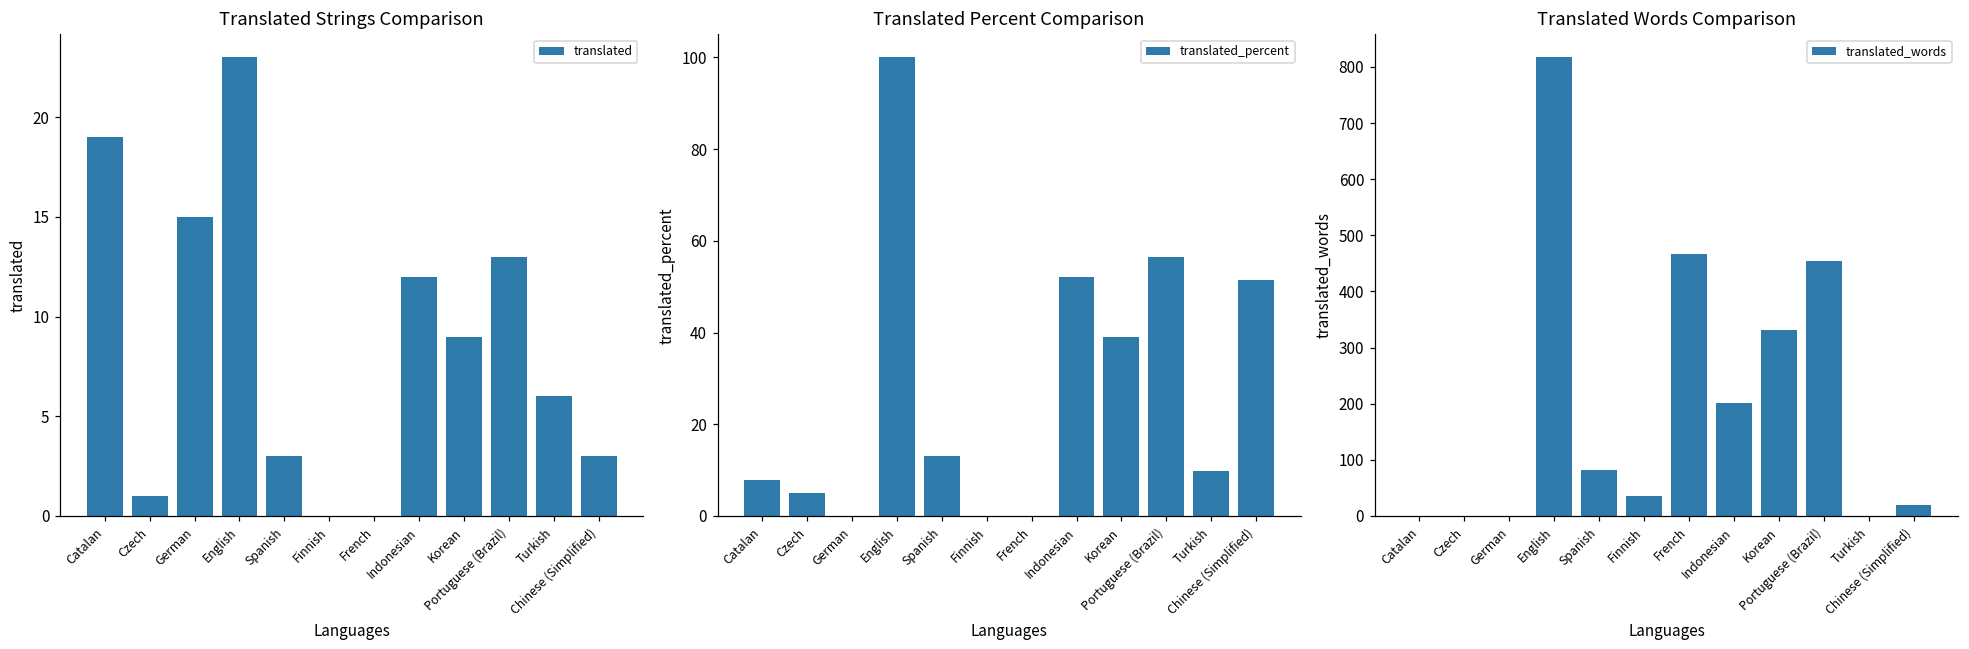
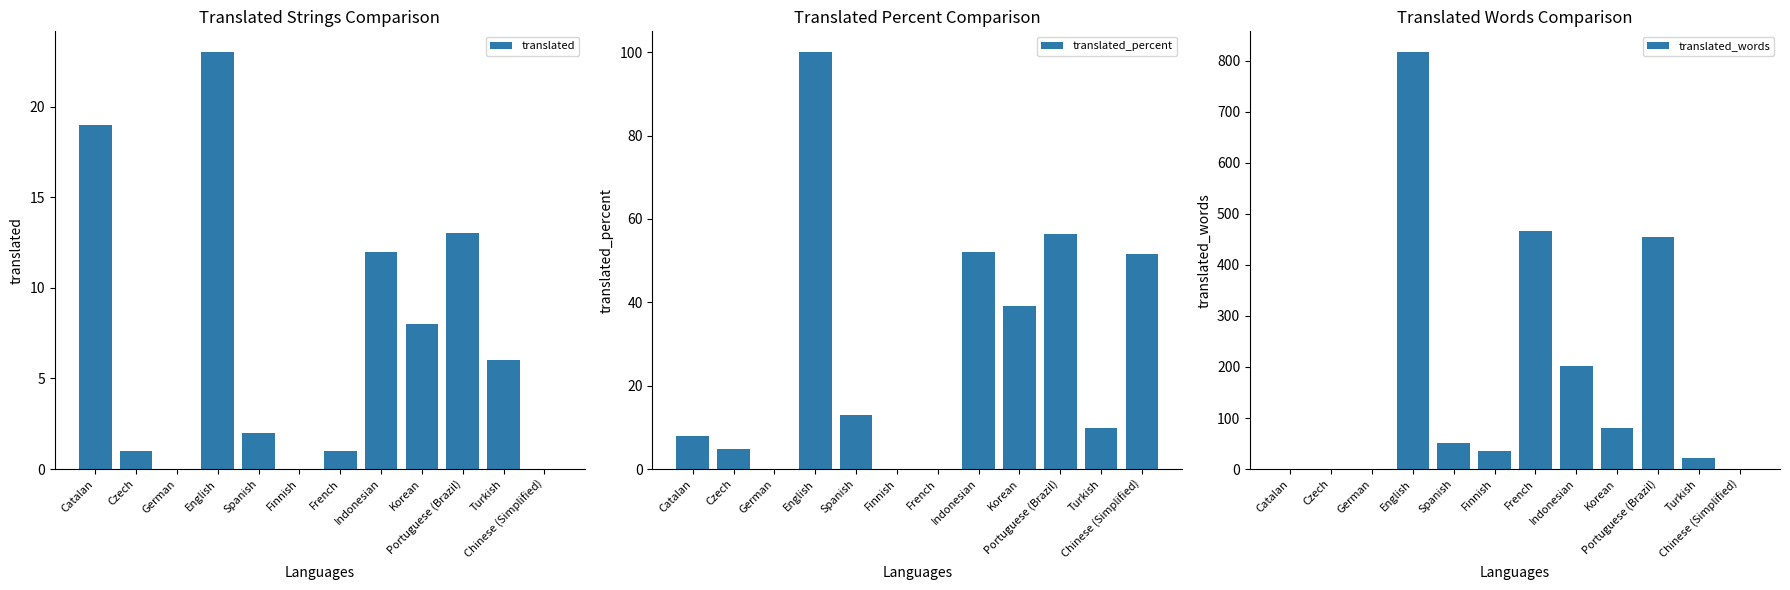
  {
    "Translated Strings Comparison": {
      "Catalan": 19,
      "Czech": 1,
-     "German": 15,
+     "German": 0,
      "English": 23,
-     "Spanish": 3,
+     "Spanish": 2,
      "Finnish": 0,
-     "French": 0,
+     "French": 1,
      "Indonesian": 12,
-     "Korean": 9,
+     "Korean": 8,
      "Portuguese (Brazil)": 13,
      "Turkish": 6,
-     "Chinese (Simplified)": 3
+     "Chinese (Simplified)": 0
    },
    "Translated Percent Comparison": {
      "Catalan": 8,
      "Czech": 5,
      "German": 0,
      "English": 100,
      "Spanish": 13,
      "Finnish": 0,
      "French": 0,
      "Indonesian": 52,
      "Korean": 39,
      "Portuguese (Brazil)": 57,
      "Turkish": 10,
      "Chinese (Simplified)": 52
    },
    "Translated Words Comparison": {
      "Catalan": 0,
      "Czech": 0,
      "German": 0,
      "English": 820,
-     "Spanish": 80,
+     "Spanish": 50,
      "Finnish": 40,
      "French": 470,
      "Indonesian": 200,
-     "Korean": 330,
+     "Korean": 80,
      "Portuguese (Brazil)": 460,
-     "Turkish": 0,
-     "Chinese (Simplified)": 20
+     "Turkish": 20,
+     "Chinese (Simplified)": 0
    }
  }
